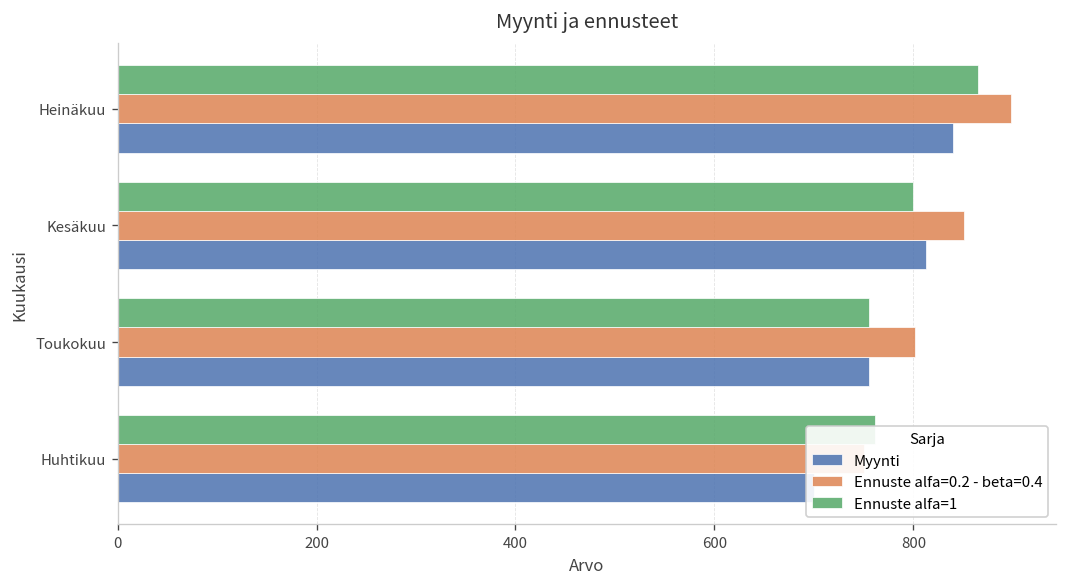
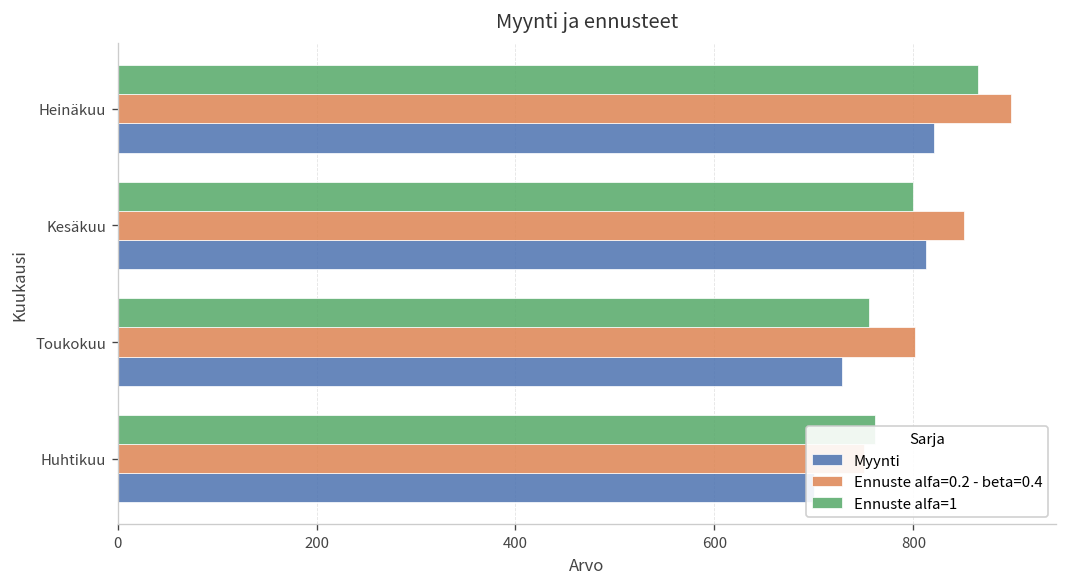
  {
    "Myynti": {
-     "Heinäkuu": 840,
+     "Heinäkuu": 820,
      "Kesäkuu": 810,
-     "Toukokuu": 760
+     "Toukokuu": 730
    },
    "Ennuste alfa=0.2 - beta=0.4": {
      "Heinäkuu": 900,
      "Kesäkuu": 850,
      "Toukokuu": 800
    },
    "Ennuste alfa=1": {
      "Heinäkuu": 870,
      "Kesäkuu": 800,
      "Toukokuu": 760
    }
  }
